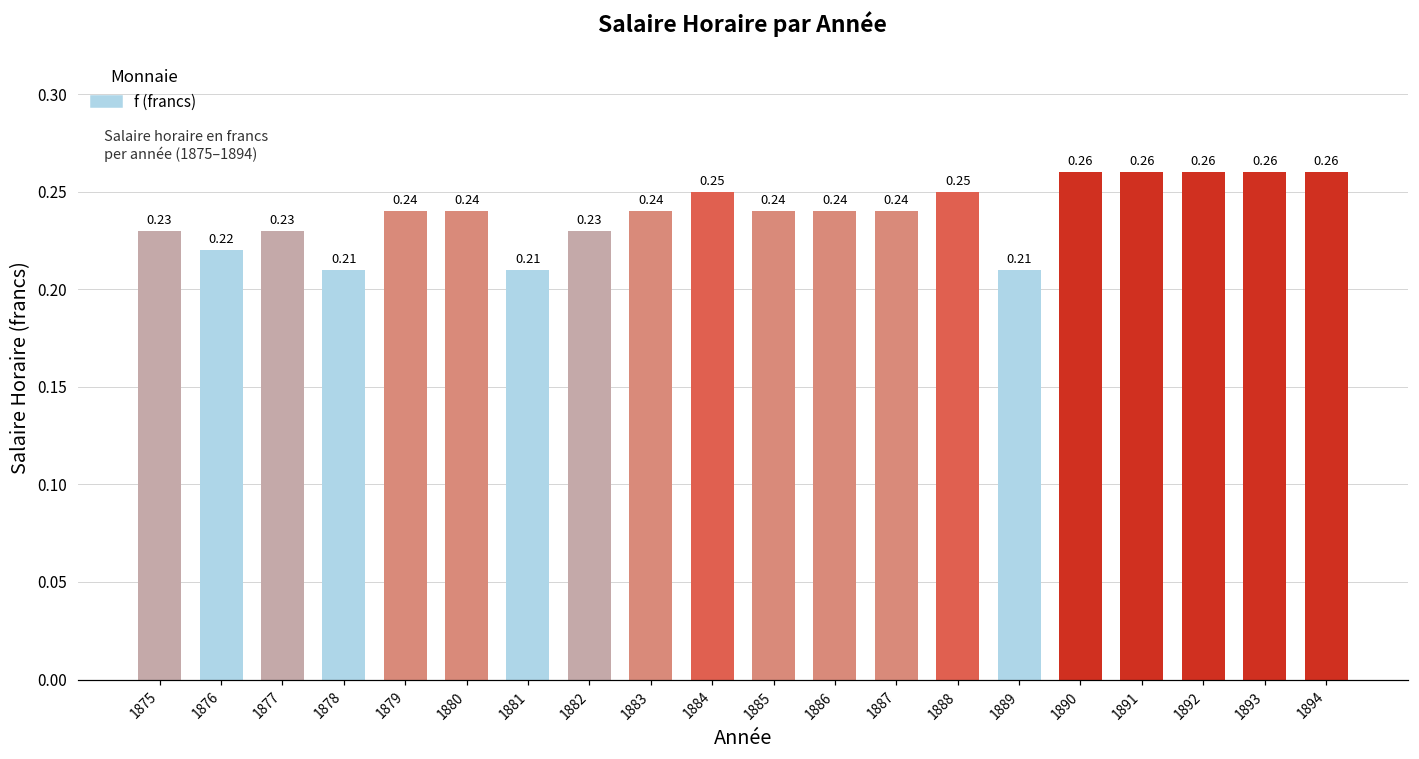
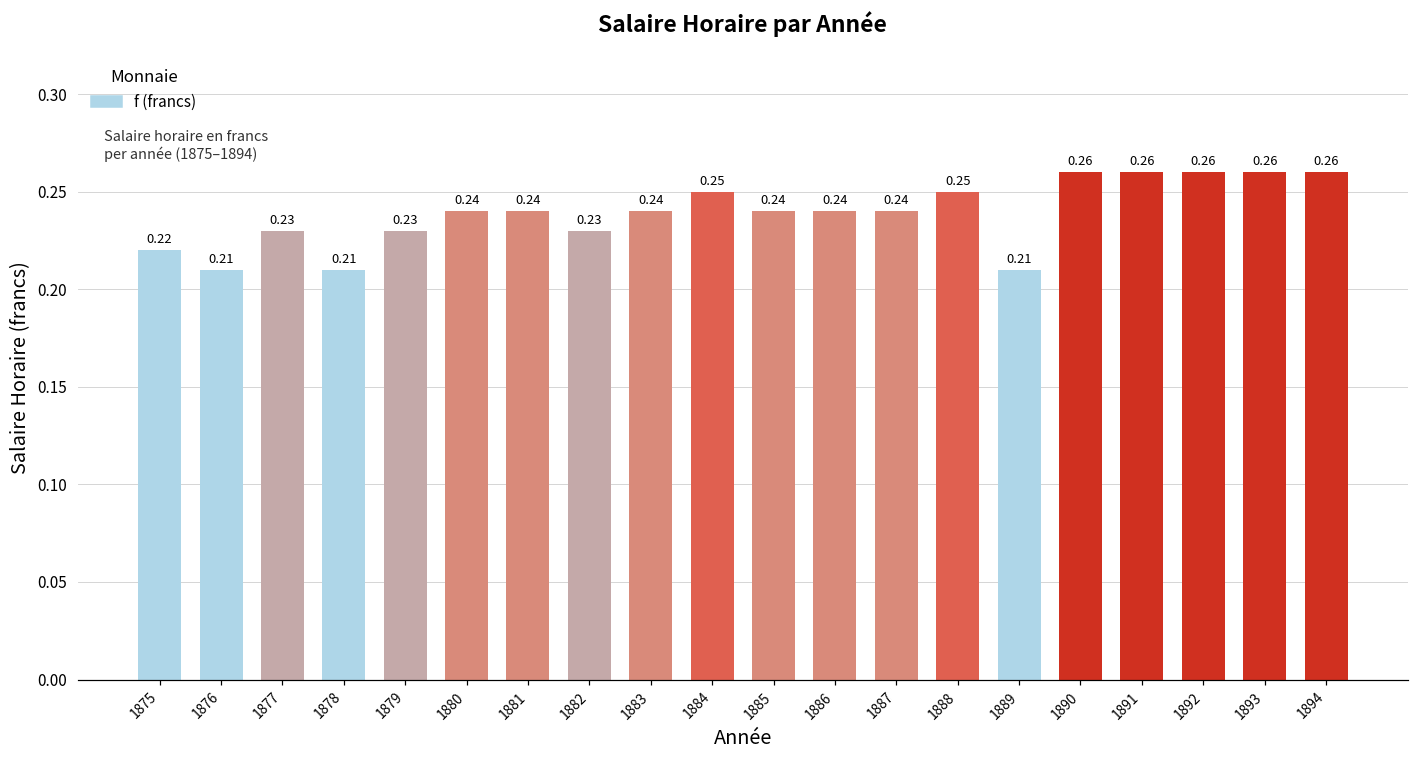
  {
-   "1875": 0.23,
-   "1876": 0.22,
+   "1875": 0.22,
+   "1876": 0.21,
    "1877": 0.23,
    "1878": 0.21,
-   "1879": 0.24,
+   "1879": 0.23,
    "1880": 0.24,
-   "1881": 0.21,
+   "1881": 0.24,
    "1882": 0.23,
    "1883": 0.24,
    "1884": 0.25,
    "1885": 0.24,
    "1886": 0.24,
    "1887": 0.24,
    "1888": 0.25,
    "1889": 0.21,
    "1890": 0.26,
    "1891": 0.26,
    "1892": 0.26,
    "1893": 0.26,
    "1894": 0.26
  }
